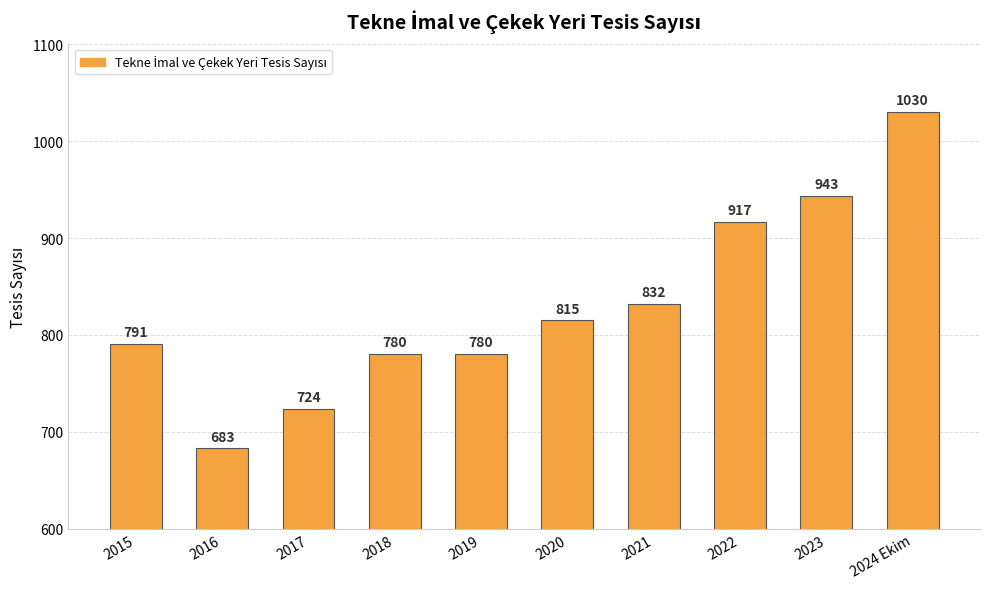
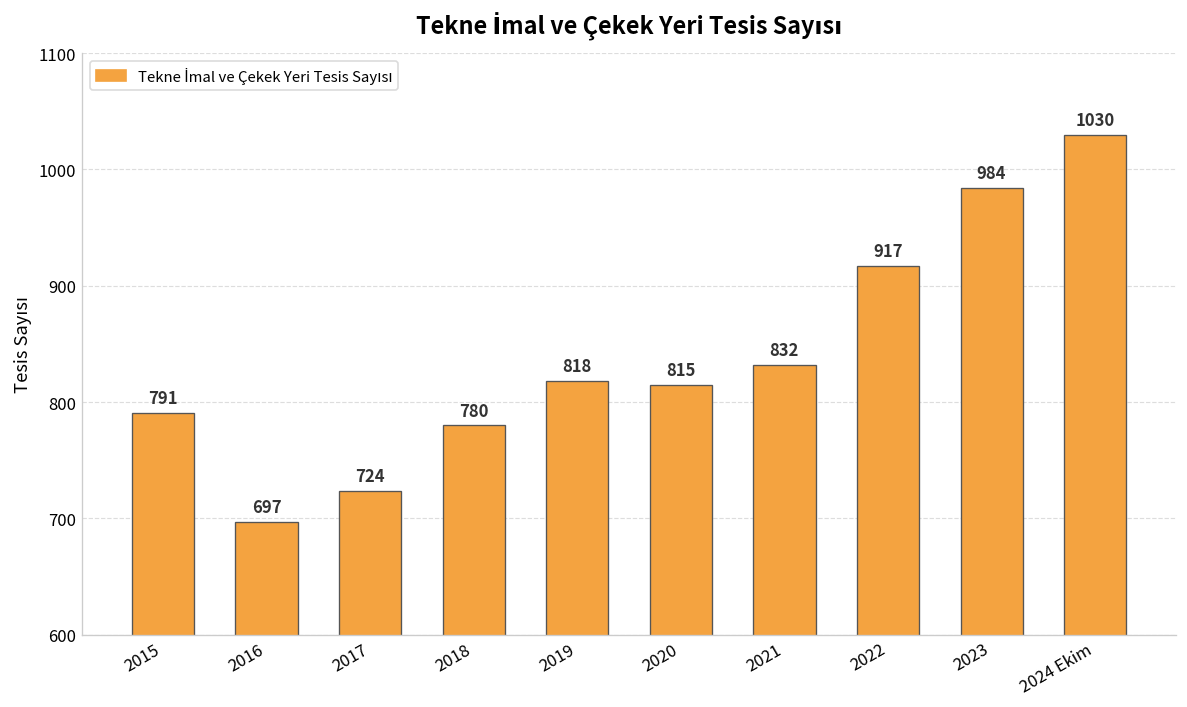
  {
    "2015": 791,
-   "2016": 683,
+   "2016": 697,
    "2017": 724,
    "2018": 780,
-   "2019": 780,
+   "2019": 818,
    "2020": 815,
    "2021": 832,
    "2022": 917,
-   "2023": 943,
+   "2023": 984,
    "2024 Ekim": 1030
  }
